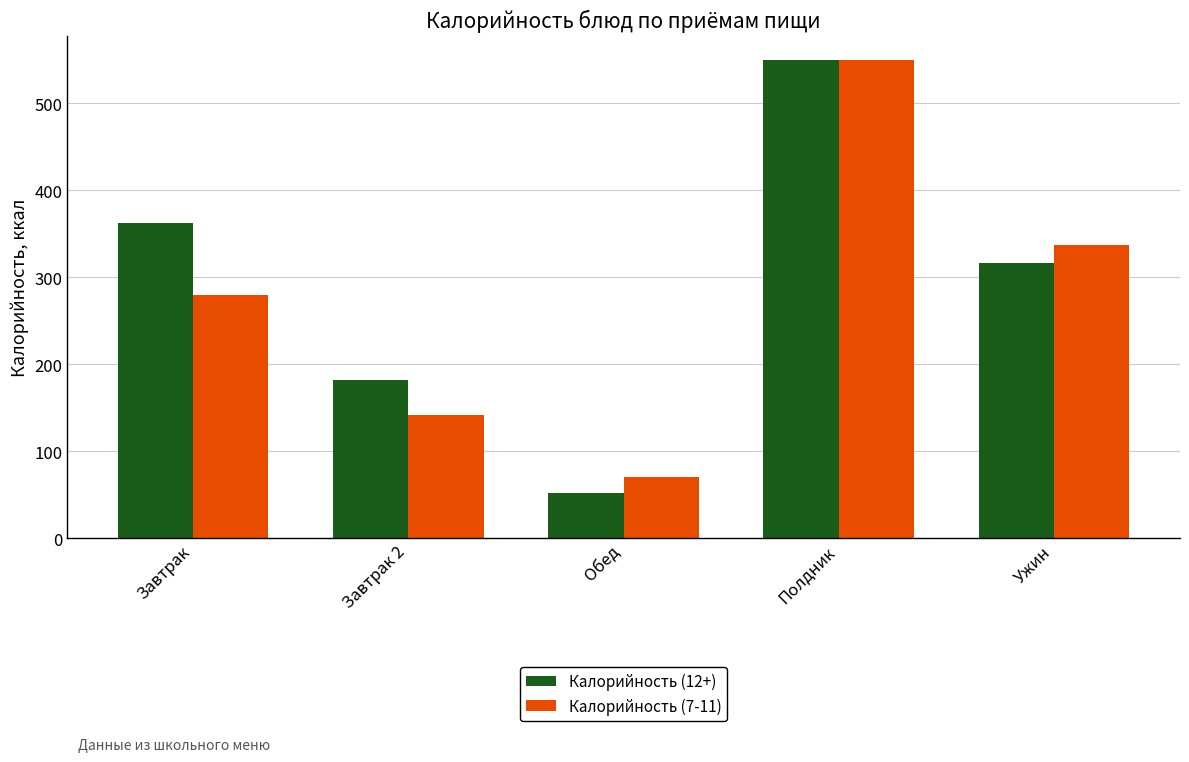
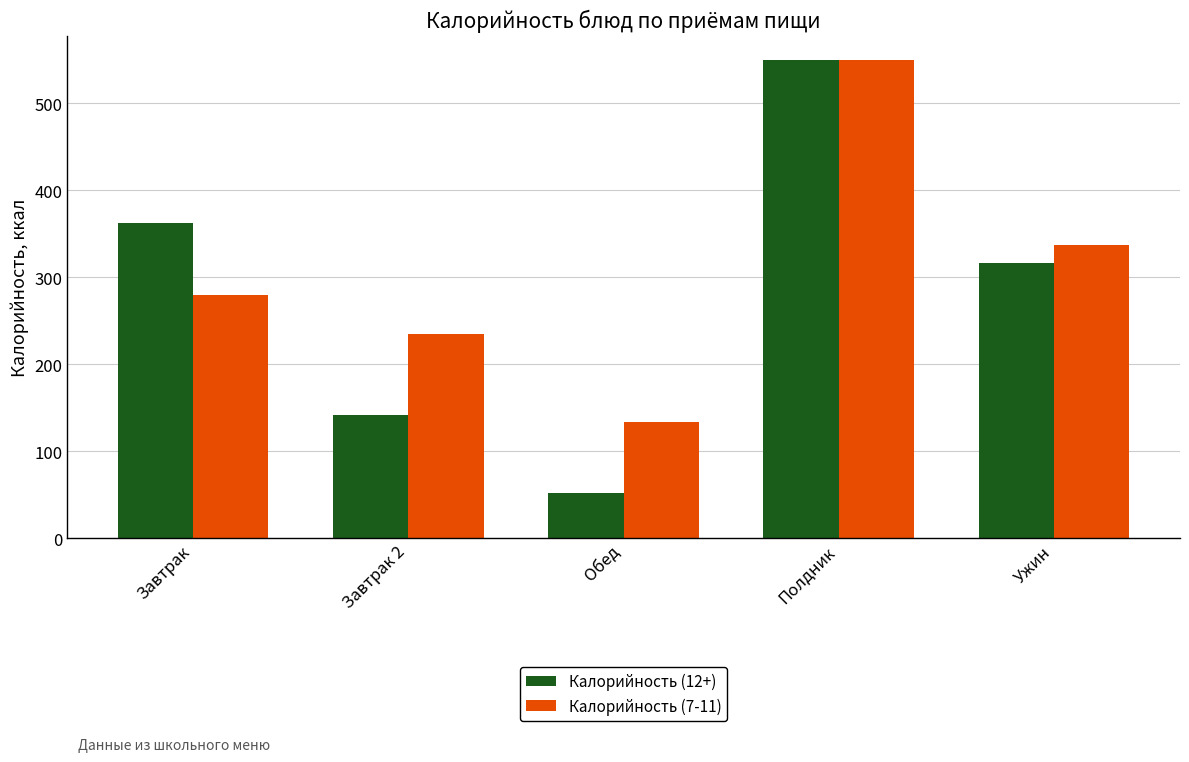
  {
    "Калорийность (12+)": {
      "Завтрак": 360,
-     "Завтрак 2": 180,
+     "Завтрак 2": 140,
      "Обед": 50,
      "Полдник": 550,
      "Ужин": 320
    },
    "Калорийность (7-11)": {
      "Завтрак": 280,
-     "Завтрак 2": 140,
-     "Обед": 70,
+     "Завтрак 2": 240,
+     "Обед": 130,
      "Полдник": 550,
      "Ужин": 340
    }
  }
